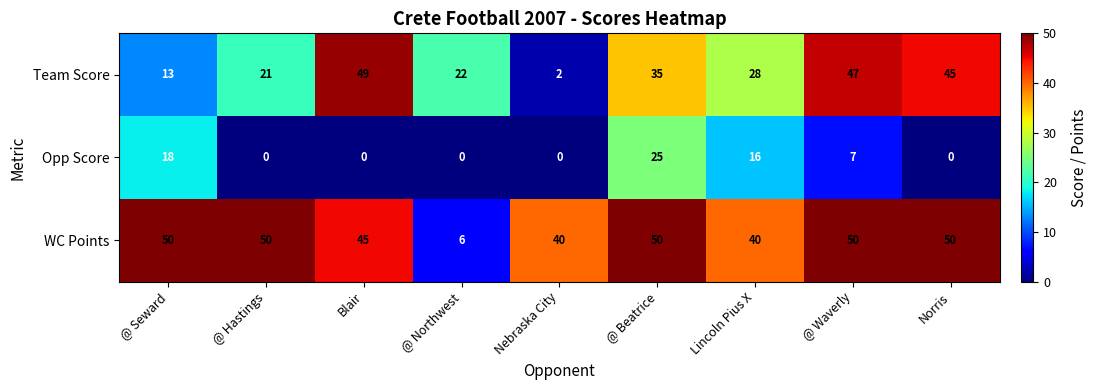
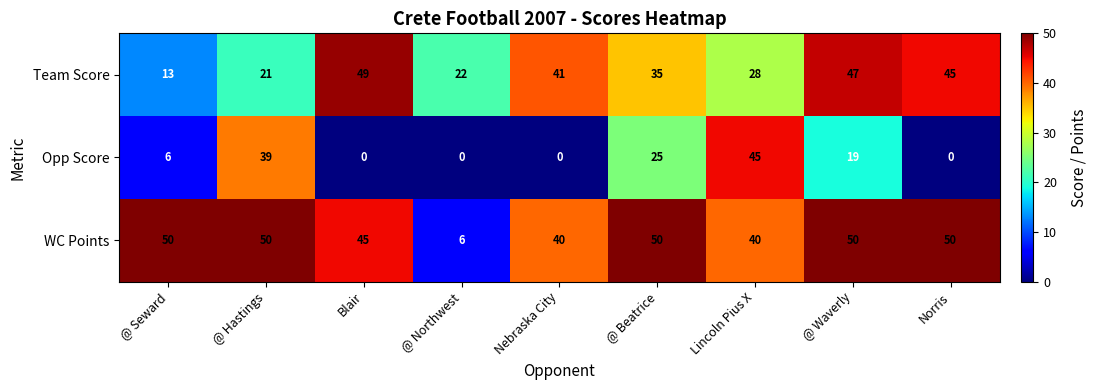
  {
    "Team Score": {
      "@ Seward": 13,
      "@ Hastings": 21,
      "Blair": 49,
      "@ Northwest": 22,
-     "Nebraska City": 2,
+     "Nebraska City": 41,
      "@ Beatrice": 35,
      "Lincoln Pius X": 28,
      "@ Waverly": 47,
      "Norris": 45
    },
    "Opp Score": {
-     "@ Seward": 18,
-     "@ Hastings": 0,
+     "@ Seward": 6,
+     "@ Hastings": 39,
      "Blair": 0,
      "@ Northwest": 0,
      "Nebraska City": 0,
      "@ Beatrice": 25,
-     "Lincoln Pius X": 16,
-     "@ Waverly": 7,
+     "Lincoln Pius X": 45,
+     "@ Waverly": 19,
      "Norris": 0
    },
    "WC Points": {
      "@ Seward": 50,
      "@ Hastings": 50,
      "Blair": 45,
      "@ Northwest": 6,
      "Nebraska City": 40,
      "@ Beatrice": 50,
      "Lincoln Pius X": 40,
      "@ Waverly": 50,
      "Norris": 50
    }
  }
